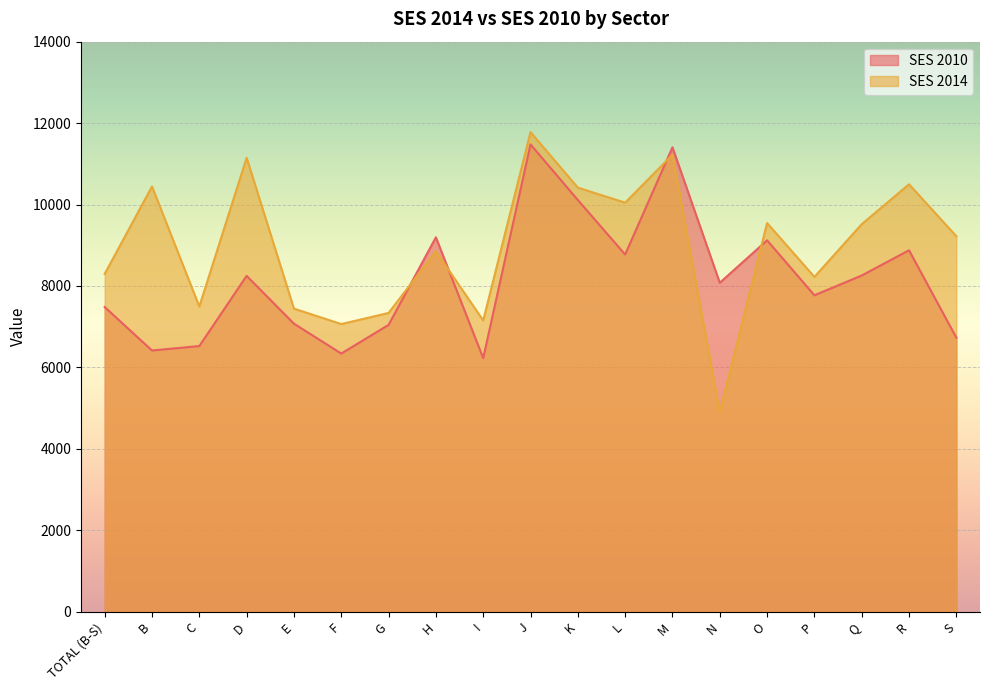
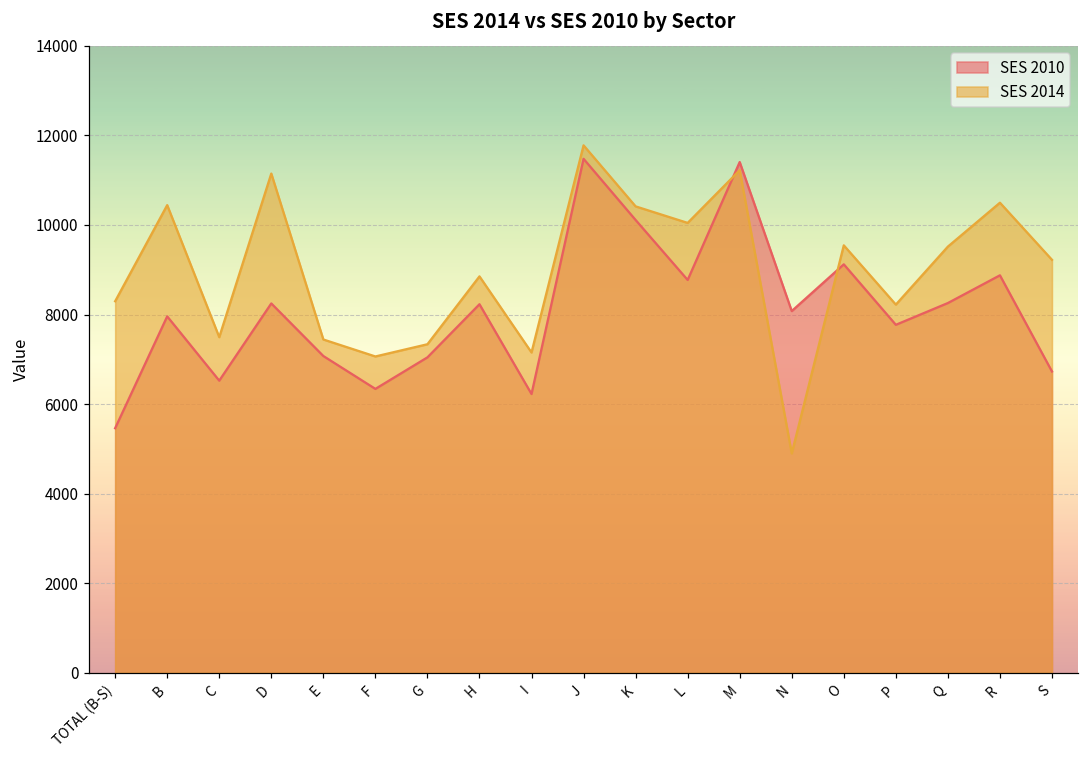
  {
    "SES 2010": {
-     "TOTAL (B-S)": 7500,
-     "B": 6400,
+     "TOTAL (B-S)": 5500,
+     "B": 8000,
      "C": 6500,
      "D": 8200,
      "E": 7100,
      "F": 6300,
      "G": 7000,
-     "H": 9200,
+     "H": 8200,
      "I": 6200,
      "J": 11500,
      "K": 10100,
      "L": 8800,
      "M": 11400,
      "N": 8100,
      "O": 9100,
      "P": 7800,
      "Q": 8300,
      "R": 8900,
      "S": 6700
    },
    "SES 2014": {
      "TOTAL (B-S)": 8300,
      "B": 10400,
      "C": 7500,
      "D": 11100,
      "E": 7400,
      "F": 7100,
      "G": 7300,
      "H": 8900,
      "I": 7200,
      "J": 11800,
      "K": 10400,
      "L": 10000,
      "M": 11200,
      "N": 4900,
      "O": 9500,
      "P": 8200,
      "Q": 9500,
      "R": 10500,
      "S": 9200
    }
  }
